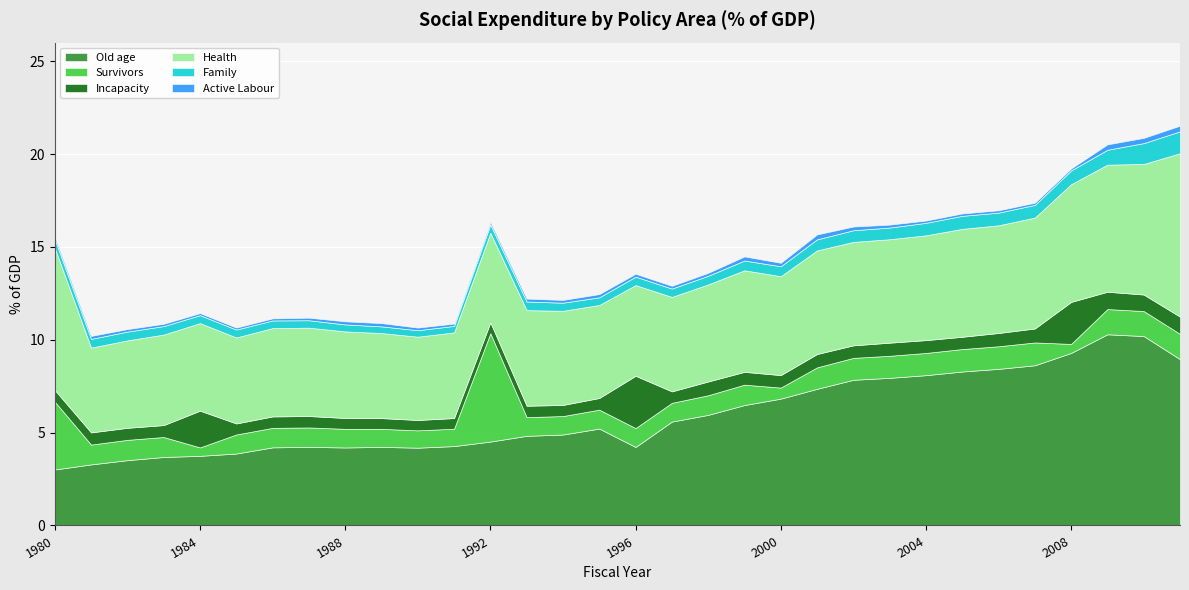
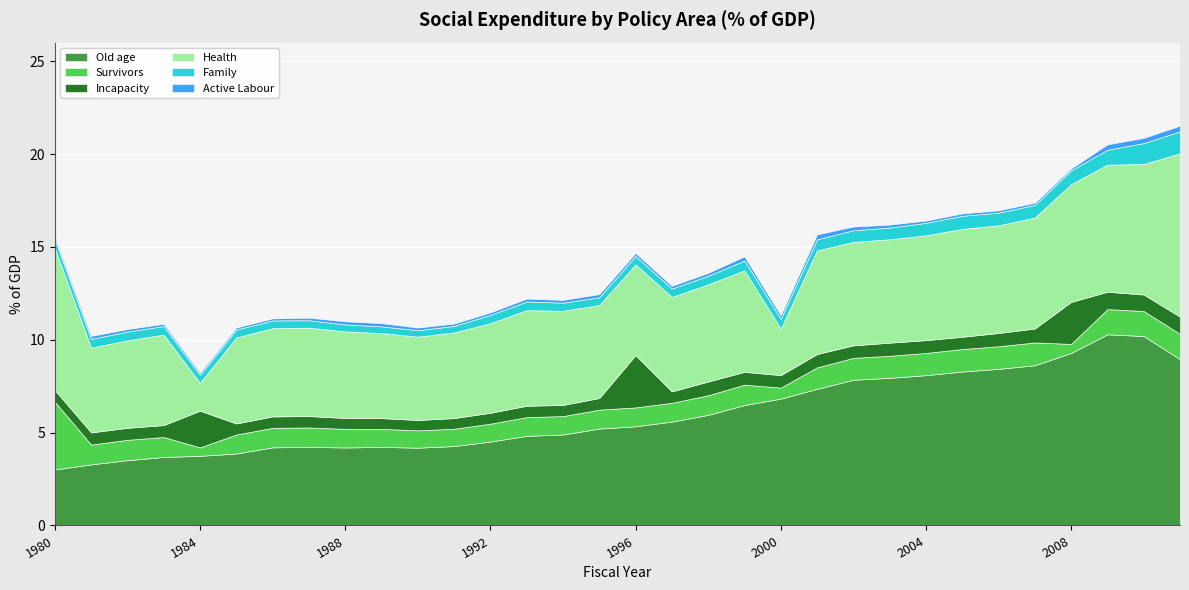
  {
    "Old age": {
      "1980": 3.0,
      "1984": 3.7,
      "1988": 4.2,
      "1992": 4.5,
-     "1996": 4.2,
+     "1996": 5.3,
      "2000": 6.8,
      "2004": 8.1,
      "2008": 9.3
    },
    "Survivors": {
      "1980": 3.7,
      "1984": 0.5,
      "1988": 1.0,
-     "1992": 5.8,
+     "1992": 1.0,
      "1996": 1.0,
      "2000": 0.6,
      "2004": 1.2,
      "2008": 0.5
    },
    "Incapacity": {
      "1980": 0.6,
      "1984": 2.0,
      "1988": 0.6,
      "1992": 0.6,
      "1996": 2.8,
      "2000": 0.7,
      "2004": 0.7,
      "2008": 2.3
    },
    "Health": {
      "1980": 7.7,
-     "1984": 4.7,
+     "1984": 1.5,
      "1988": 4.7,
      "1992": 4.8,
      "1996": 4.9,
-     "2000": 5.3,
+     "2000": 2.5,
      "2004": 5.6,
      "2008": 6.3
    },
    "Family": {
      "1980": 0.5,
      "1988": 0.4,
      "1996": 0.5,
      "2000": 0.5
    },
    "Active Labour": {
      "1980": 0.2,
      "1988": 0.2,
      "1996": 0.2,
      "2000": 0.2
    }
  }
